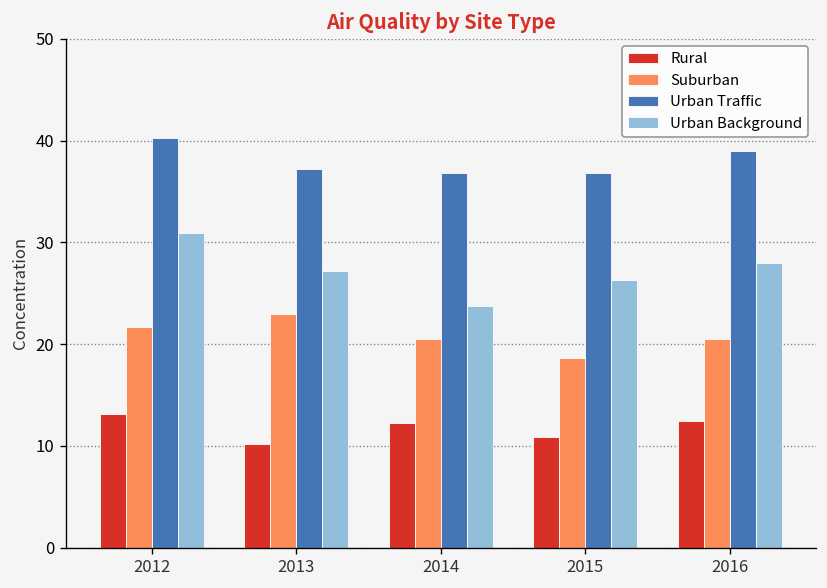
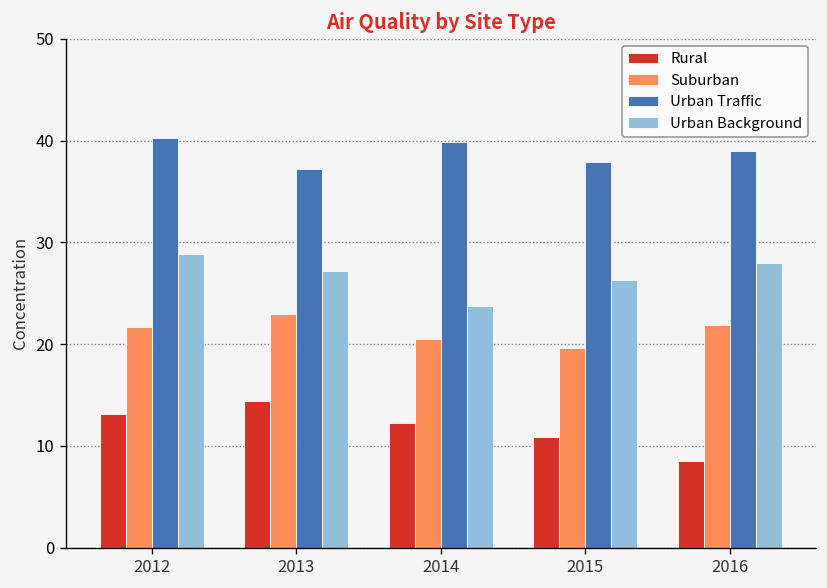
  {
    "Rural": {
      "2012": 13,
-     "2013": 10,
+     "2013": 14,
      "2014": 12,
      "2015": 11,
-     "2016": 12
+     "2016": 9
    },
    "Suburban": {
      "2012": 22,
      "2013": 23,
      "2014": 20,
-     "2015": 19,
-     "2016": 21
+     "2015": 20,
+     "2016": 22
    },
    "Urban Traffic": {
      "2012": 40,
      "2013": 37,
-     "2014": 37,
-     "2015": 37,
+     "2014": 40,
+     "2015": 38,
      "2016": 39
    },
    "Urban Background": {
-     "2012": 31,
+     "2012": 29,
      "2013": 27,
      "2014": 24,
      "2015": 26,
      "2016": 28
    }
  }
